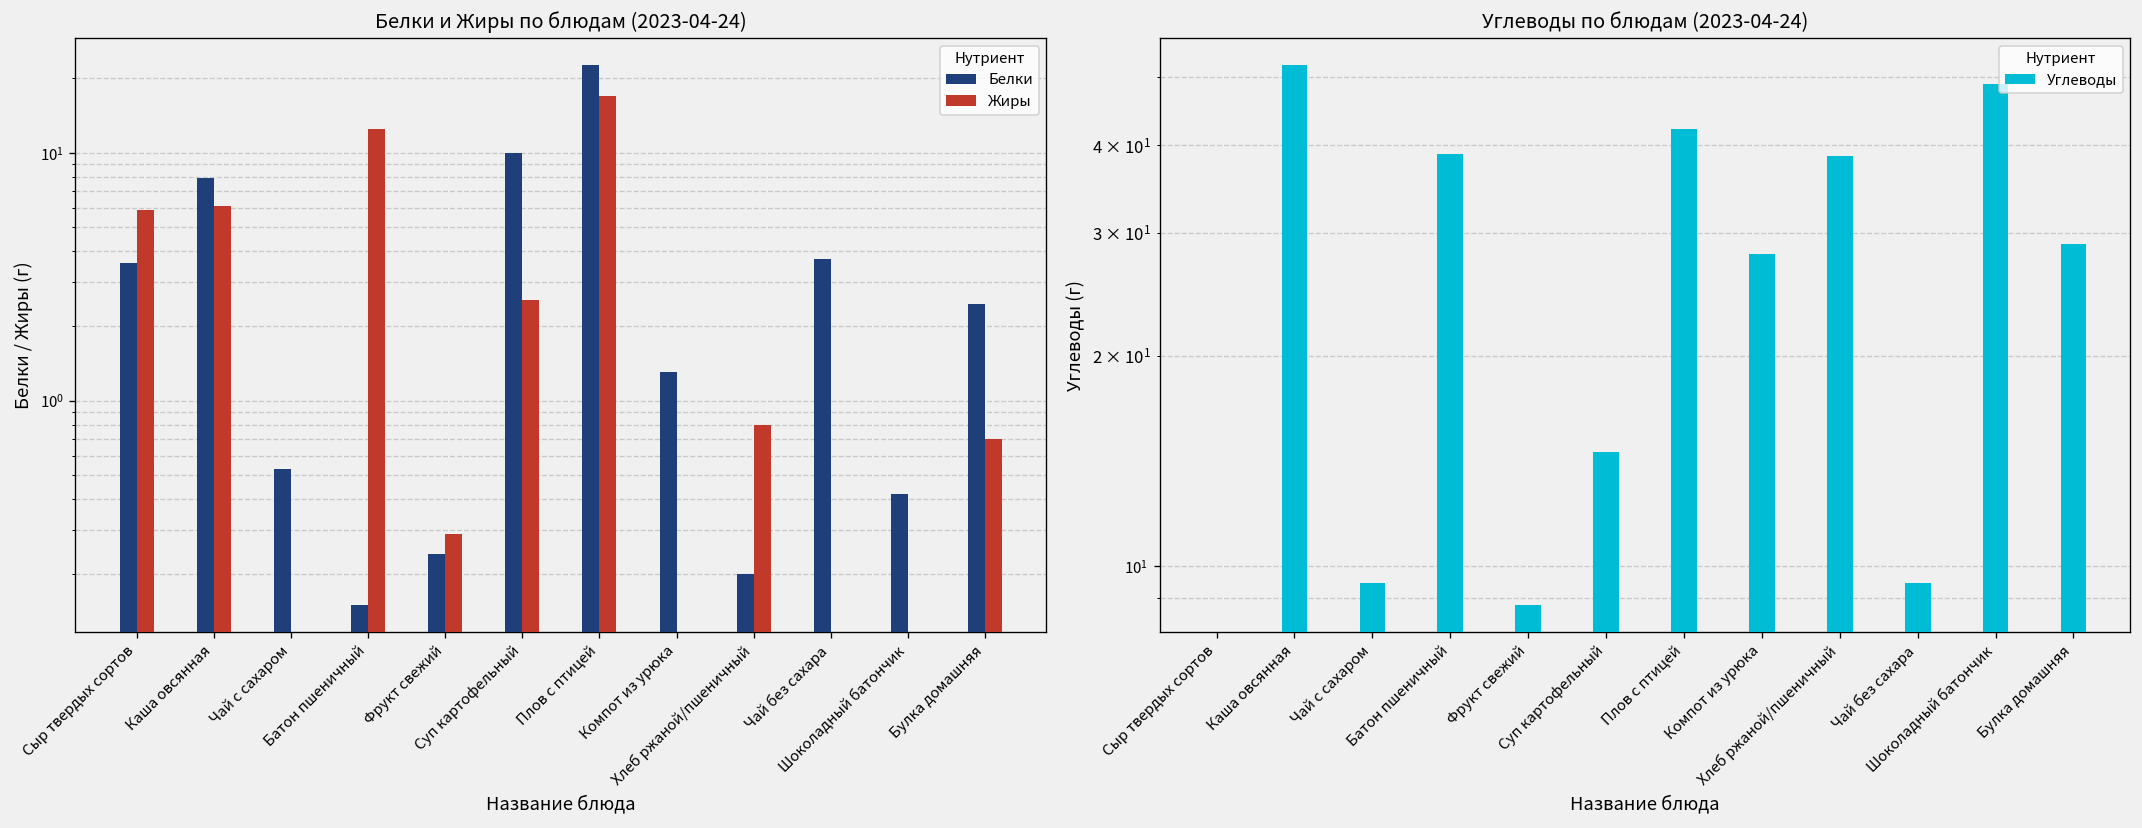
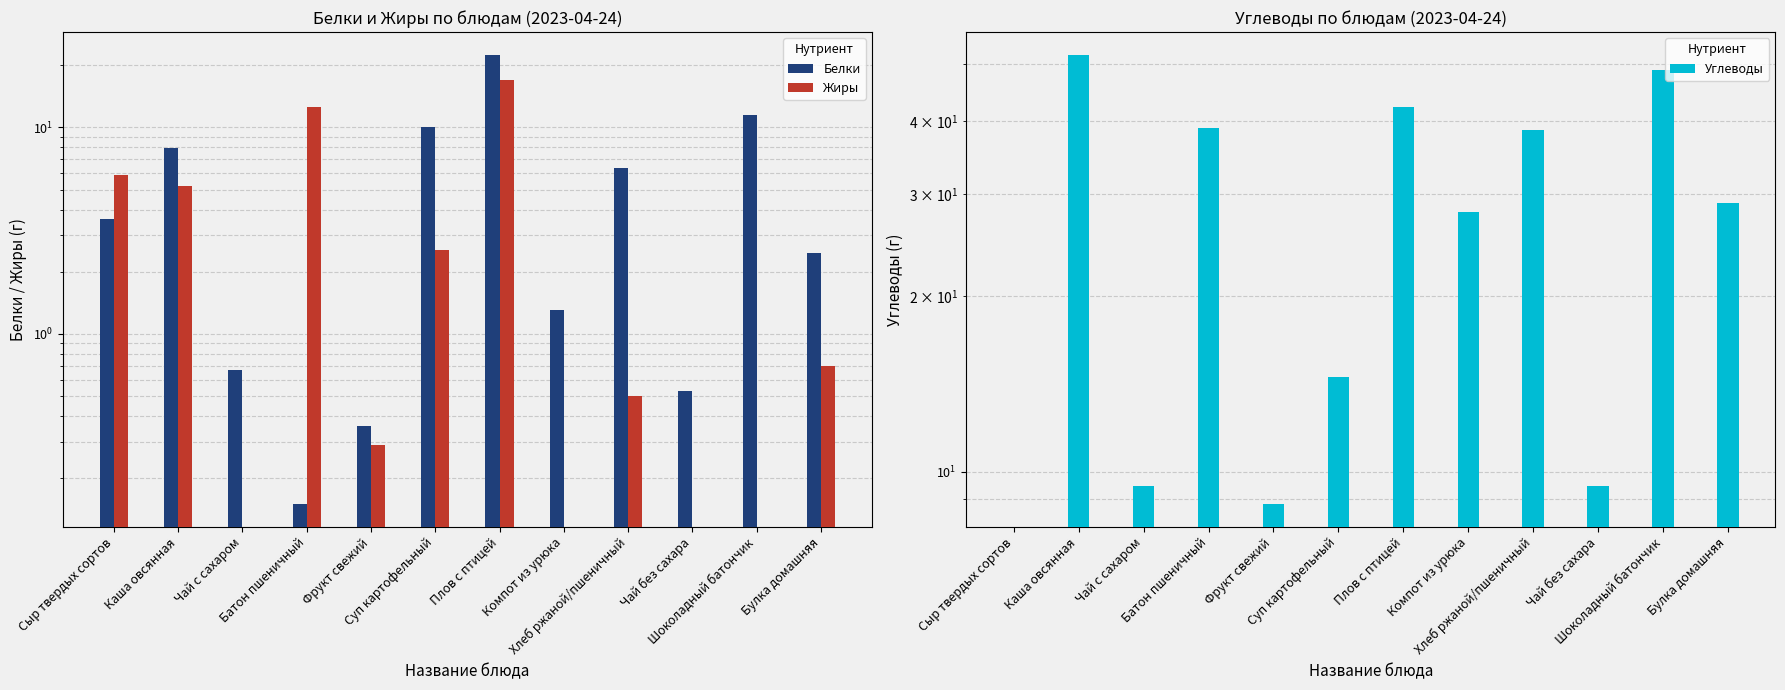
  {
    "Белки и Жиры по блюдам (2023-04-24)": {
      "Белки": {
        "Сыр твердых сортов": 3.6,
        "Каша овсянная": 7.9,
-       "Чай с сахаром": 0.53,
+       "Чай с сахаром": 0.67,
        "Батон пшеничный": 0.15,
-       "Фрукт свежий": 0.24,
+       "Фрукт свежий": 0.36,
        "Суп картофельный": 10,
        "Плов с птицей": 23,
        "Компот из урюка": 1.3,
-       "Хлеб ржаной/пшеничный": 0.20,
-       "Чай без сахара": 3.7,
-       "Шоколадный батончик": 0.42,
+       "Хлеб ржаной/пшеничный": 6.3,
+       "Чай без сахара": 0.53,
+       "Шоколадный батончик": 12,
        "Булка домашняя": 2.5
      },
      "Жиры": {
        "Сыр твердых сортов": 5.9,
-       "Каша овсянная": 6.1,
+       "Каша овсянная": 5.2,
        "Батон пшеничный": 13,
        "Фрукт свежий": 0.29,
        "Суп картофельный": 2.5,
        "Плов с птицей": 17,
-       "Хлеб ржаной/пшеничный": 0.8,
+       "Хлеб ржаной/пшеничный": 0.5,
        "Булка домашняя": 0.7
      }
    }
  }
